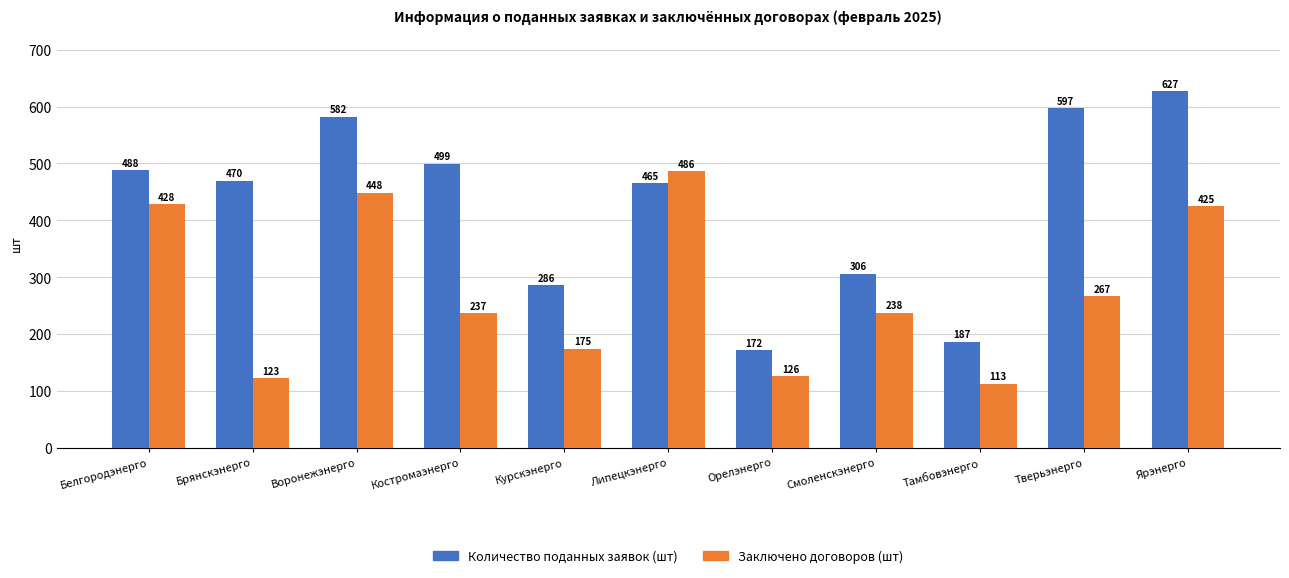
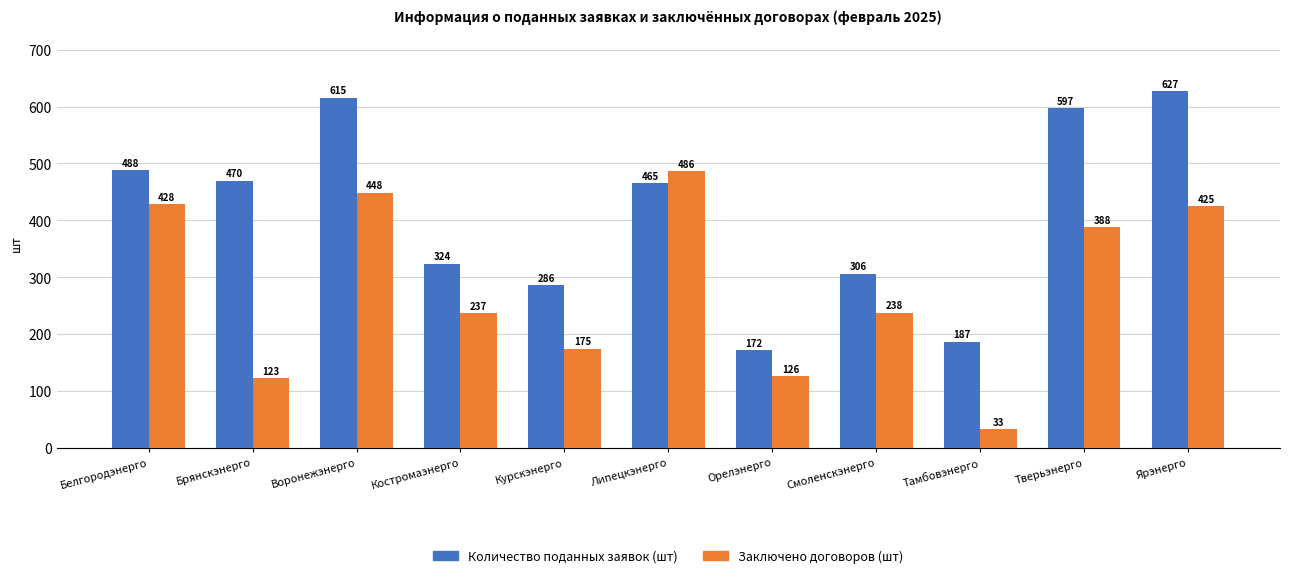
  {
    "Количество поданных заявок (шт)": {
      "Белгородэнерго": 488,
      "Брянскэнерго": 470,
-     "Воронежэнерго": 582,
-     "Костромаэнерго": 499,
+     "Воронежэнерго": 615,
+     "Костромаэнерго": 324,
      "Курскэнерго": 286,
      "Липецкэнерго": 465,
      "Орелэнерго": 172,
      "Смоленскэнерго": 306,
      "Тамбовэнерго": 187,
      "Тверьэнерго": 597,
      "Ярэнерго": 627
    },
    "Заключено договоров (шт)": {
      "Белгородэнерго": 428,
      "Брянскэнерго": 123,
      "Воронежэнерго": 448,
      "Костромаэнерго": 237,
      "Курскэнерго": 175,
      "Липецкэнерго": 486,
      "Орелэнерго": 126,
      "Смоленскэнерго": 238,
-     "Тамбовэнерго": 113,
-     "Тверьэнерго": 267,
+     "Тамбовэнерго": 33,
+     "Тверьэнерго": 388,
      "Ярэнерго": 425
    }
  }
